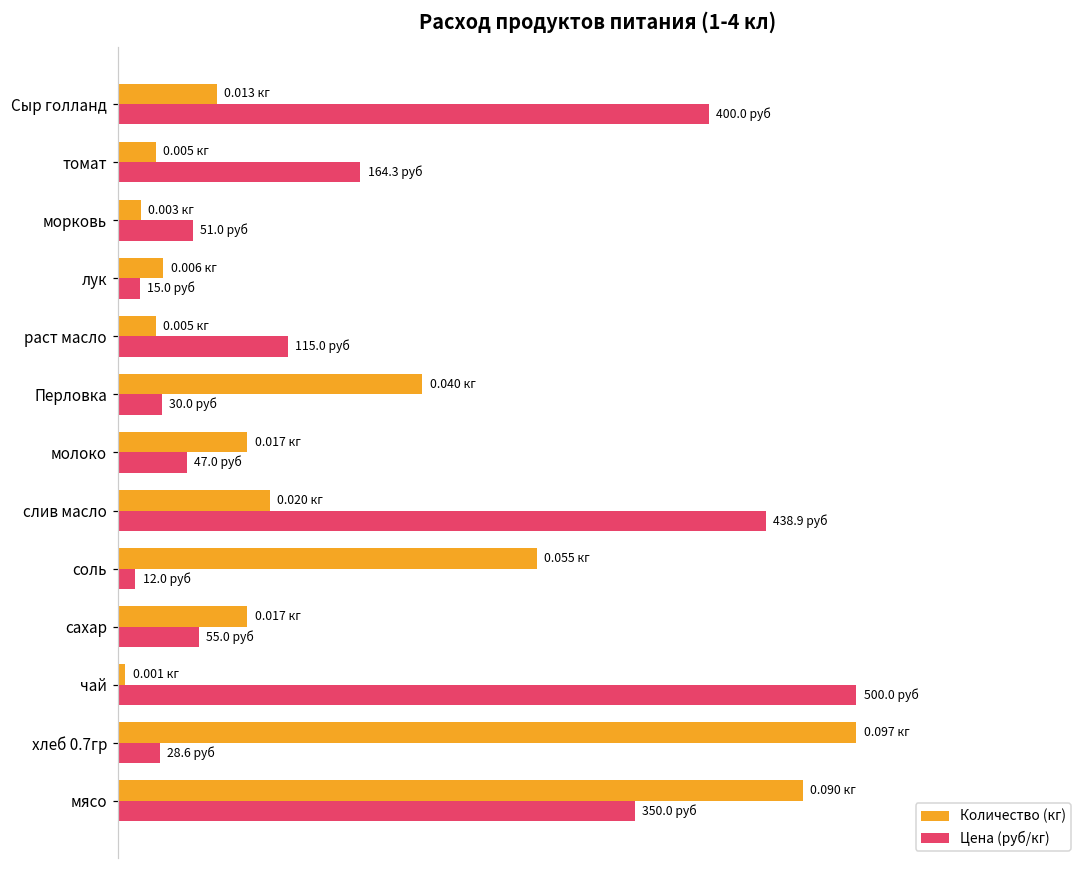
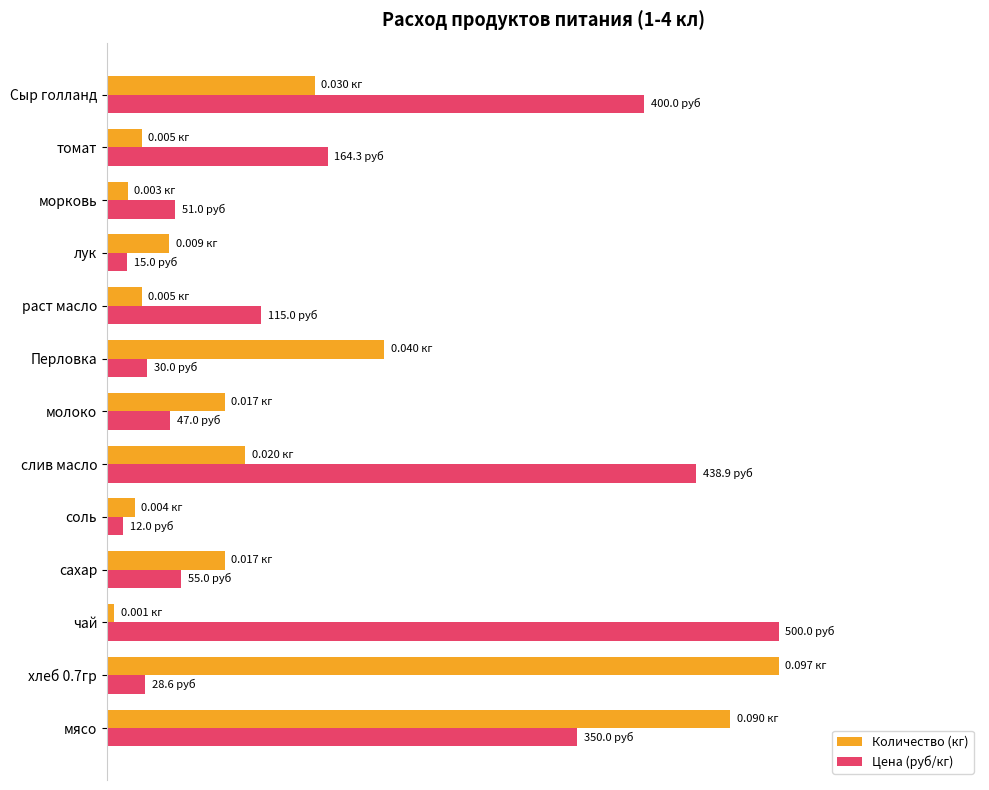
  {
    "Количество (кг)": {
-     "Сыр голланд": 0.013,
-     "лук": 0.006,
-     "соль": 0.055
+     "Сыр голланд": 0.030,
+     "лук": 0.009,
+     "соль": 0.004
    }
  }
